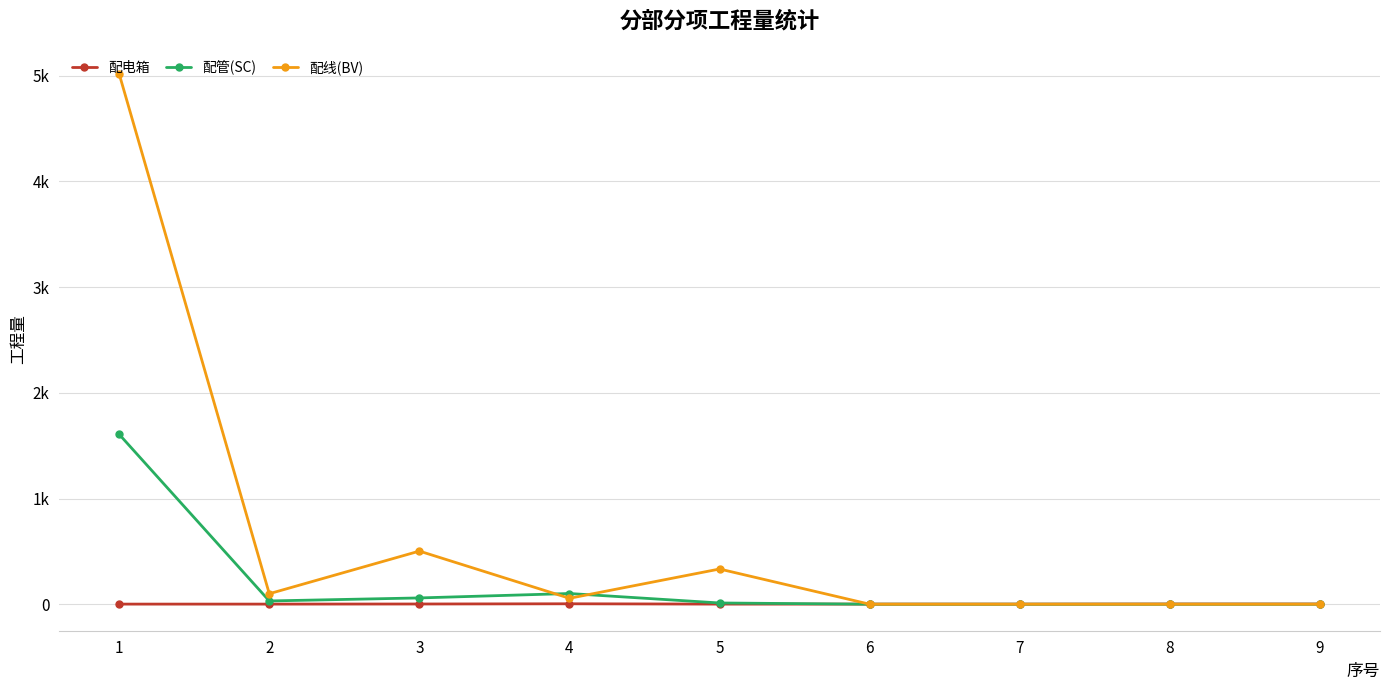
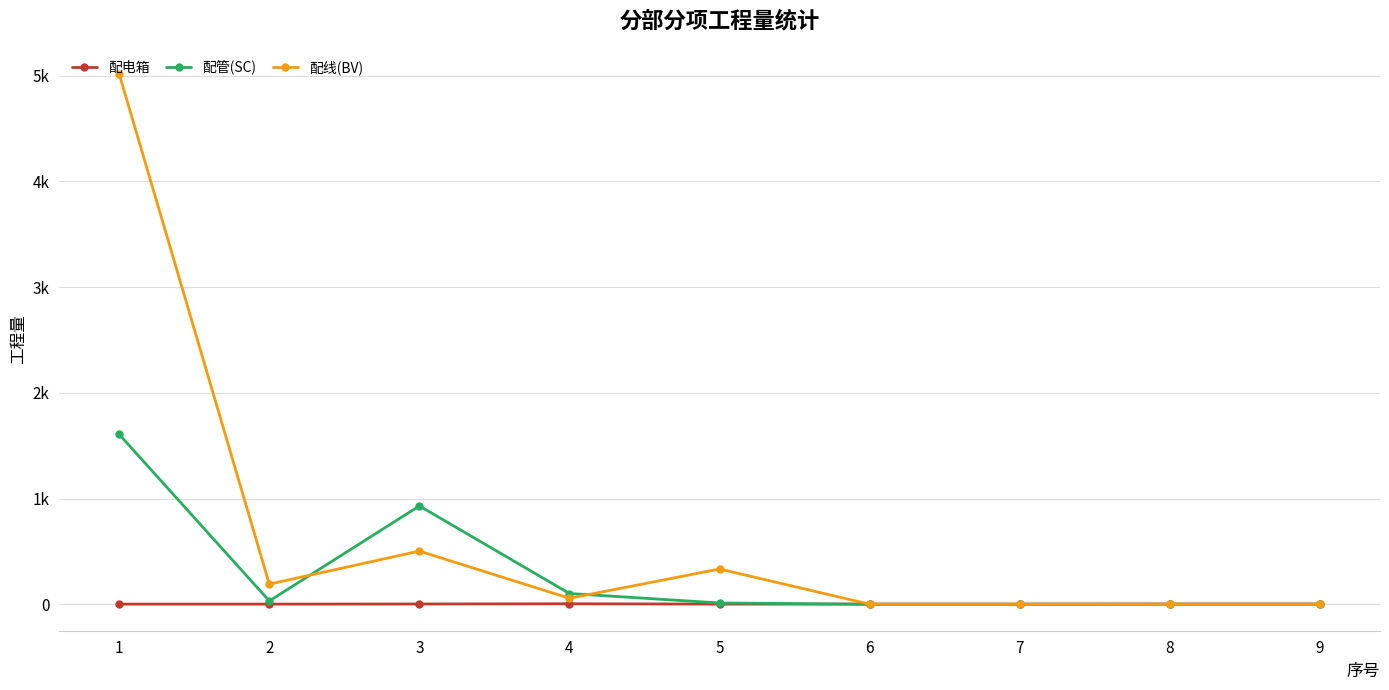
  {
    "配电箱": {
      "1": 0,
      "2": 0,
      "3": 0,
      "4": 0
    },
    "配管(SC)": {
      "1": 1610,
      "2": 30,
-     "3": 60,
+     "3": 930,
      "4": 100
    },
    "配线(BV)": {
      "1": 5020,
-     "2": 100,
+     "2": 190,
      "3": 500,
      "4": 60,
      "5": 330
    }
  }
